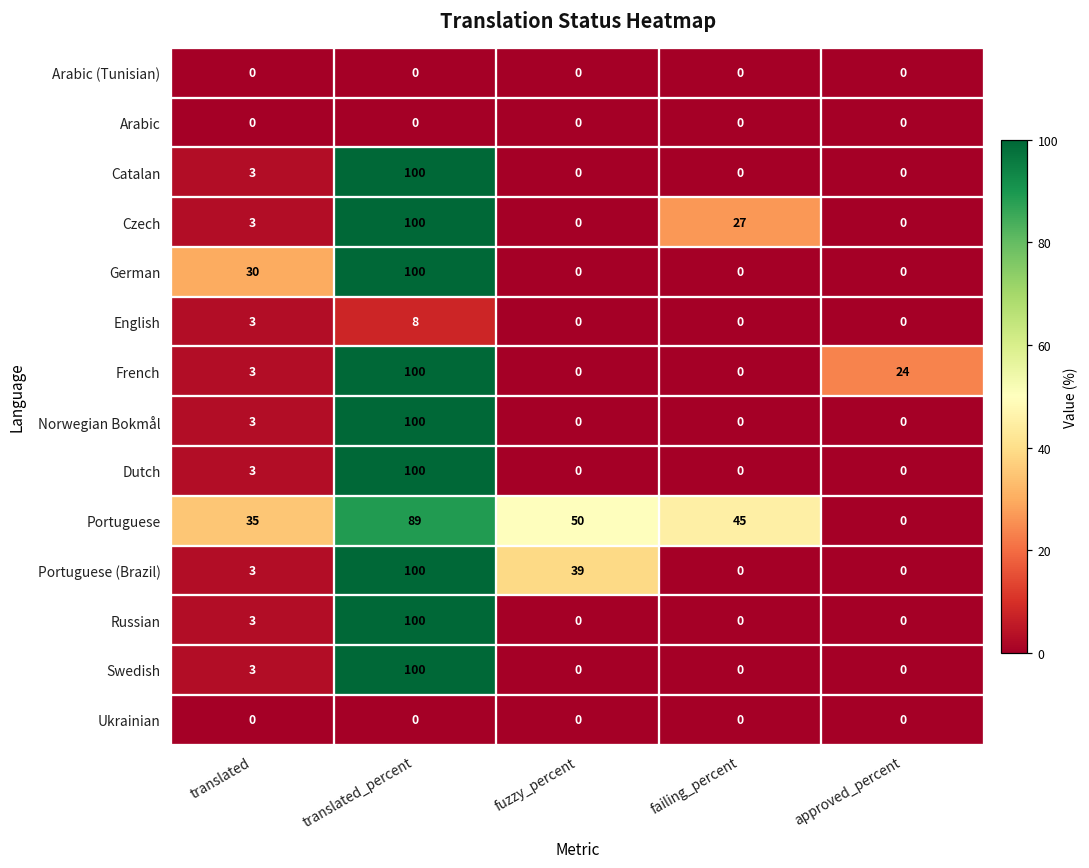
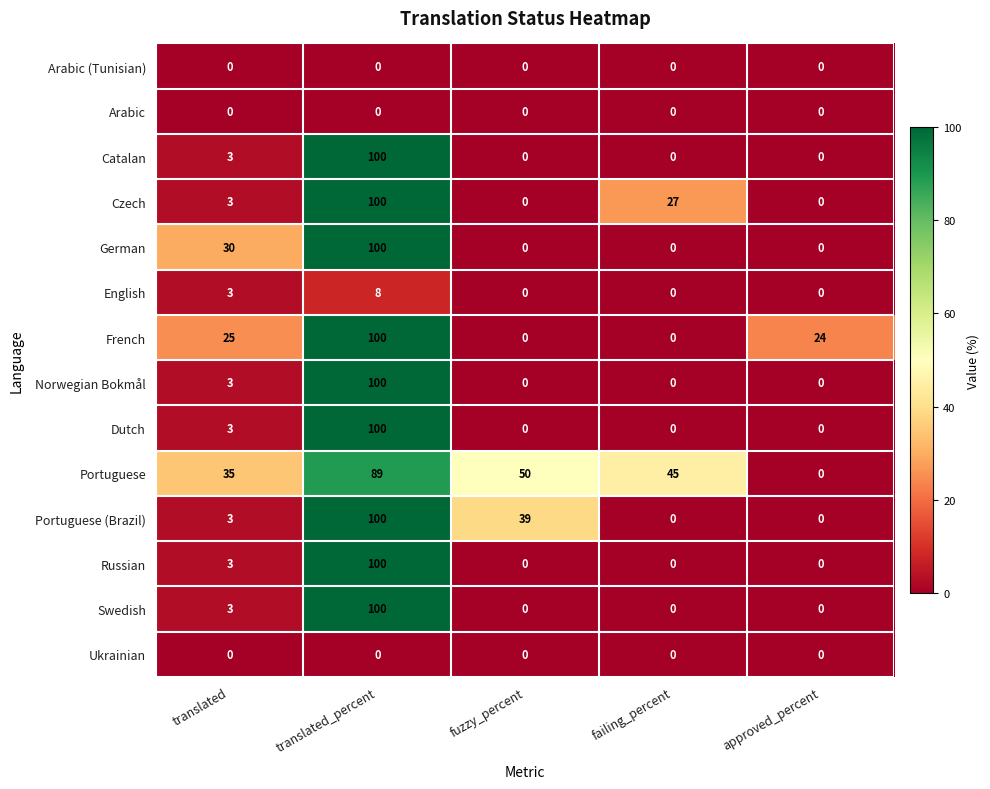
  {
    "Arabic (Tunisian)": {
      "translated": 0,
      "translated_percent": 0,
      "fuzzy_percent": 0,
      "failing_percent": 0,
      "approved_percent": 0
    },
    "Arabic": {
      "translated": 0,
      "translated_percent": 0,
      "fuzzy_percent": 0,
      "failing_percent": 0,
      "approved_percent": 0
    },
    "Catalan": {
      "translated": 3,
      "translated_percent": 100,
      "fuzzy_percent": 0,
      "failing_percent": 0,
      "approved_percent": 0
    },
    "Czech": {
      "translated": 3,
      "translated_percent": 100,
      "fuzzy_percent": 0,
      "failing_percent": 27,
      "approved_percent": 0
    },
    "German": {
      "translated": 30,
      "translated_percent": 100,
      "fuzzy_percent": 0,
      "failing_percent": 0,
      "approved_percent": 0
    },
    "English": {
      "translated": 3,
      "translated_percent": 8,
      "fuzzy_percent": 0,
      "failing_percent": 0,
      "approved_percent": 0
    },
    "French": {
-     "translated": 3,
+     "translated": 25,
      "translated_percent": 100,
      "fuzzy_percent": 0,
      "failing_percent": 0,
      "approved_percent": 24
    },
    "Norwegian Bokmål": {
      "translated": 3,
      "translated_percent": 100,
      "fuzzy_percent": 0,
      "failing_percent": 0,
      "approved_percent": 0
    },
    "Dutch": {
      "translated": 3,
      "translated_percent": 100,
      "fuzzy_percent": 0,
      "failing_percent": 0,
      "approved_percent": 0
    },
    "Portuguese": {
      "translated": 35,
      "translated_percent": 89,
      "fuzzy_percent": 50,
      "failing_percent": 45,
      "approved_percent": 0
    },
    "Portuguese (Brazil)": {
      "translated": 3,
      "translated_percent": 100,
      "fuzzy_percent": 39,
      "failing_percent": 0,
      "approved_percent": 0
    },
    "Russian": {
      "translated": 3,
      "translated_percent": 100,
      "fuzzy_percent": 0,
      "failing_percent": 0,
      "approved_percent": 0
    },
    "Swedish": {
      "translated": 3,
      "translated_percent": 100,
      "fuzzy_percent": 0,
      "failing_percent": 0,
      "approved_percent": 0
    },
    "Ukrainian": {
      "translated": 0,
      "translated_percent": 0,
      "fuzzy_percent": 0,
      "failing_percent": 0,
      "approved_percent": 0
    }
  }
